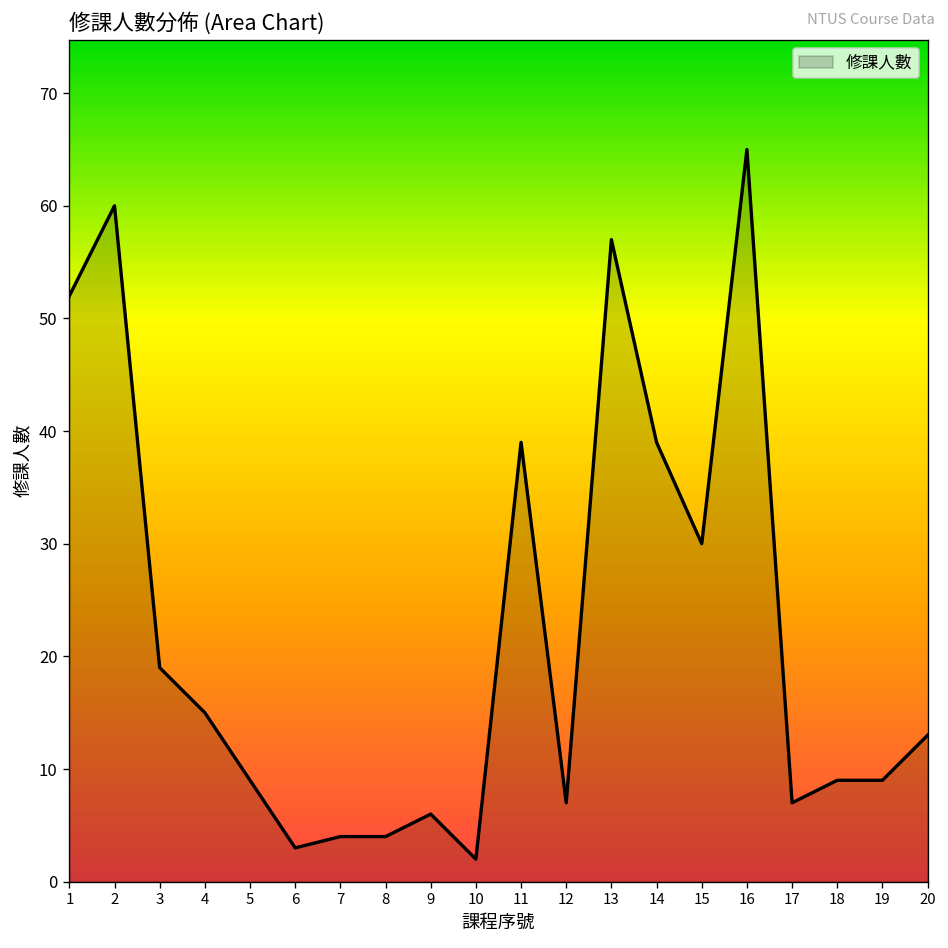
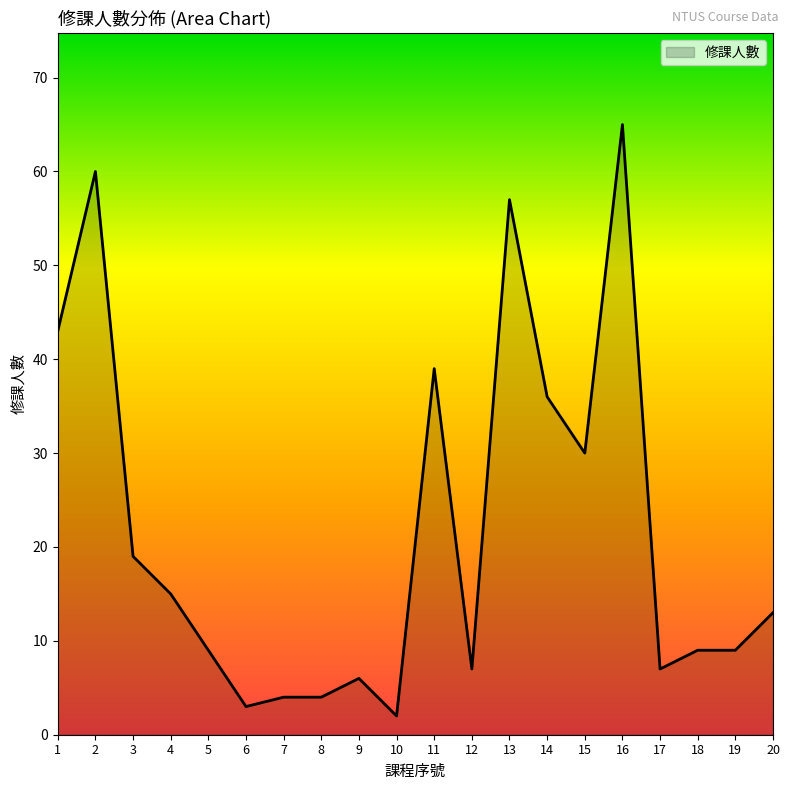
  {
-   "1": 52,
+   "1": 43,
    "2": 60,
    "3": 19,
    "4": 15,
    "5": 9,
    "6": 3,
    "7": 4,
    "8": 4,
    "9": 6,
    "10": 2,
    "11": 39,
    "12": 7,
    "13": 57,
-   "14": 39,
+   "14": 36,
    "15": 30,
    "16": 65,
    "17": 7,
    "18": 9,
    "19": 9,
    "20": 13
  }
